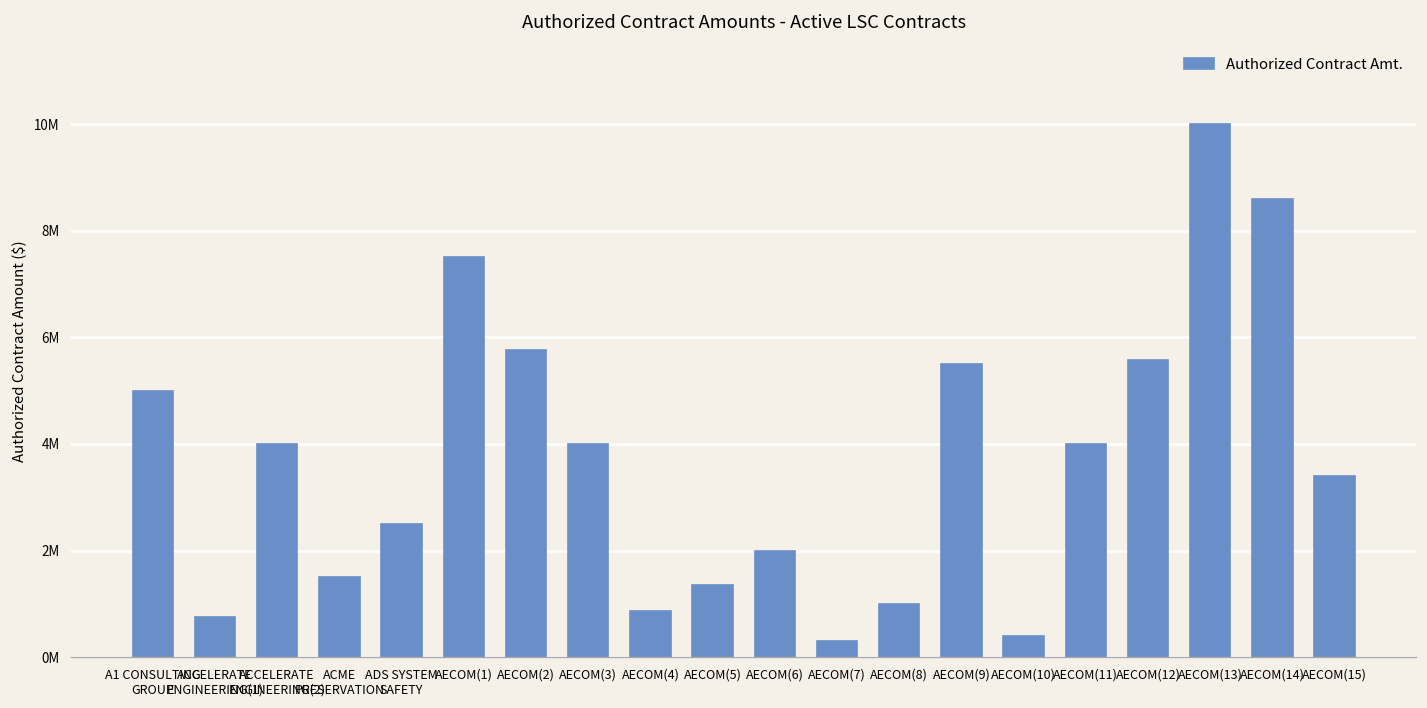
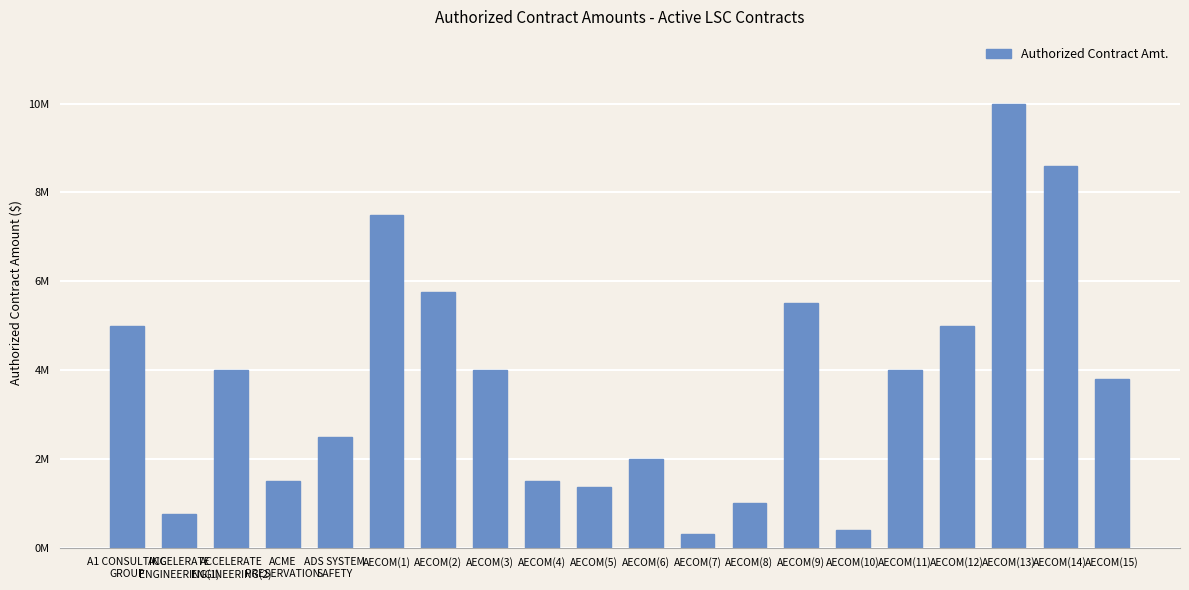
  {
    "AECOM(1)": 7500000,
    "AECOM(2)": 5800000,
    "AECOM(3)": 4000000,
-   "AECOM(4)": 900000,
+   "AECOM(4)": 1500000,
    "AECOM(5)": 1400000,
    "AECOM(6)": 2000000,
    "AECOM(7)": 300000,
    "AECOM(8)": 1000000,
    "AECOM(9)": 5500000,
    "AECOM(10)": 400000,
    "AECOM(11)": 4000000,
-   "AECOM(12)": 5600000,
+   "AECOM(12)": 5000000,
    "AECOM(13)": 10000000,
    "AECOM(14)": 8600000,
-   "AECOM(15)": 3400000
+   "AECOM(15)": 3800000
  }
